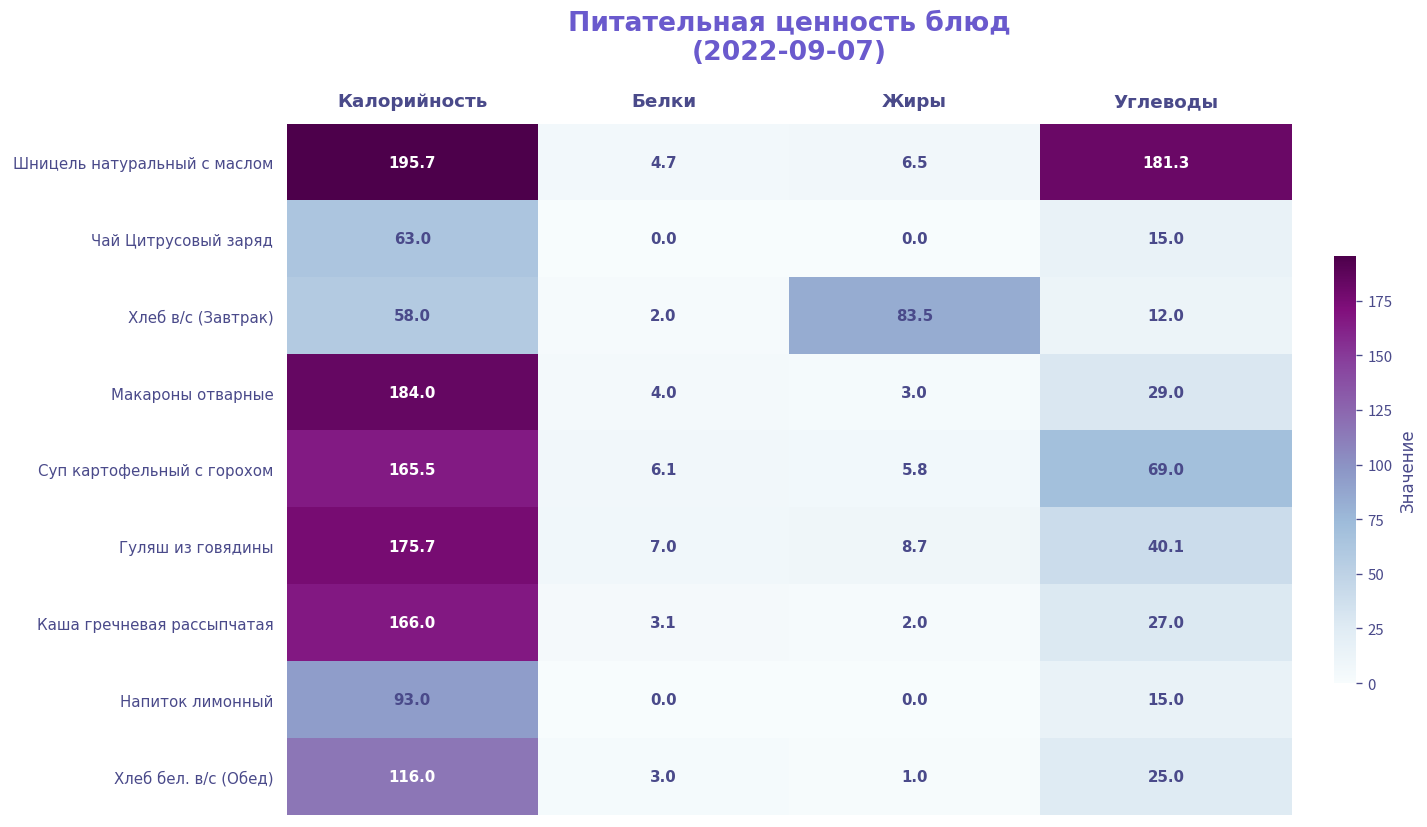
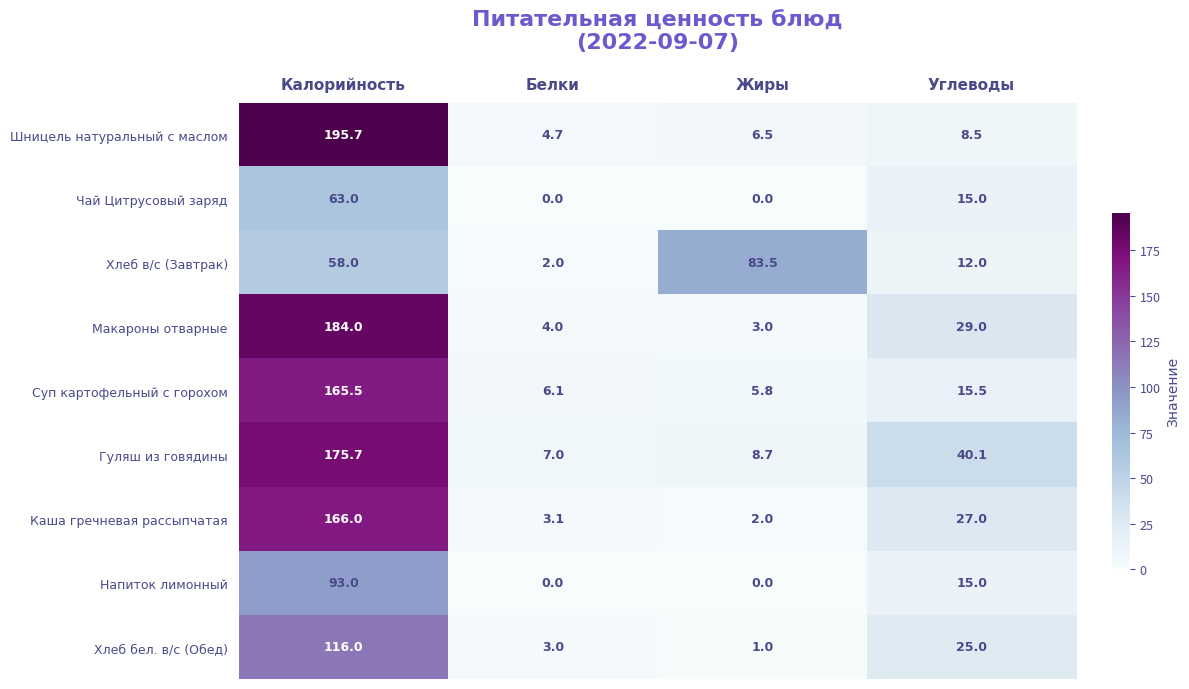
  {
    "Шницель натуральный с маслом": {
      "Калорийность": 195.7,
      "Белки": 4.7,
      "Жиры": 6.5,
-     "Углеводы": 181.3
+     "Углеводы": 8.5
    },
    "Чай Цитрусовый заряд": {
      "Калорийность": 63.0,
      "Белки": 0.0,
      "Жиры": 0.0,
      "Углеводы": 15.0
    },
    "Хлеб в/с (Завтрак)": {
      "Калорийность": 58.0,
      "Белки": 2.0,
      "Жиры": 83.5,
      "Углеводы": 12.0
    },
    "Макароны отварные": {
      "Калорийность": 184.0,
      "Белки": 4.0,
      "Жиры": 3.0,
      "Углеводы": 29.0
    },
    "Суп картофельный с горохом": {
      "Калорийность": 165.5,
      "Белки": 6.1,
      "Жиры": 5.8,
-     "Углеводы": 69.0
+     "Углеводы": 15.5
    },
    "Гуляш из говядины": {
      "Калорийность": 175.7,
      "Белки": 7.0,
      "Жиры": 8.7,
      "Углеводы": 40.1
    },
    "Каша гречневая рассыпчатая": {
      "Калорийность": 166.0,
      "Белки": 3.1,
      "Жиры": 2.0,
      "Углеводы": 27.0
    },
    "Напиток лимонный": {
      "Калорийность": 93.0,
      "Белки": 0.0,
      "Жиры": 0.0,
      "Углеводы": 15.0
    },
    "Хлеб бел. в/с (Обед)": {
      "Калорийность": 116.0,
      "Белки": 3.0,
      "Жиры": 1.0,
      "Углеводы": 25.0
    }
  }
